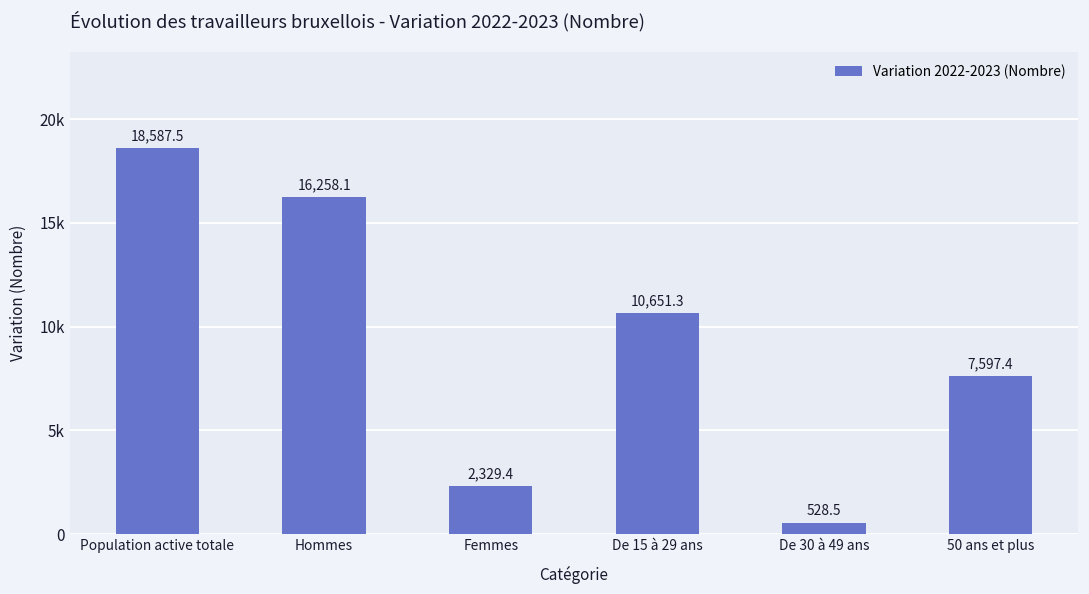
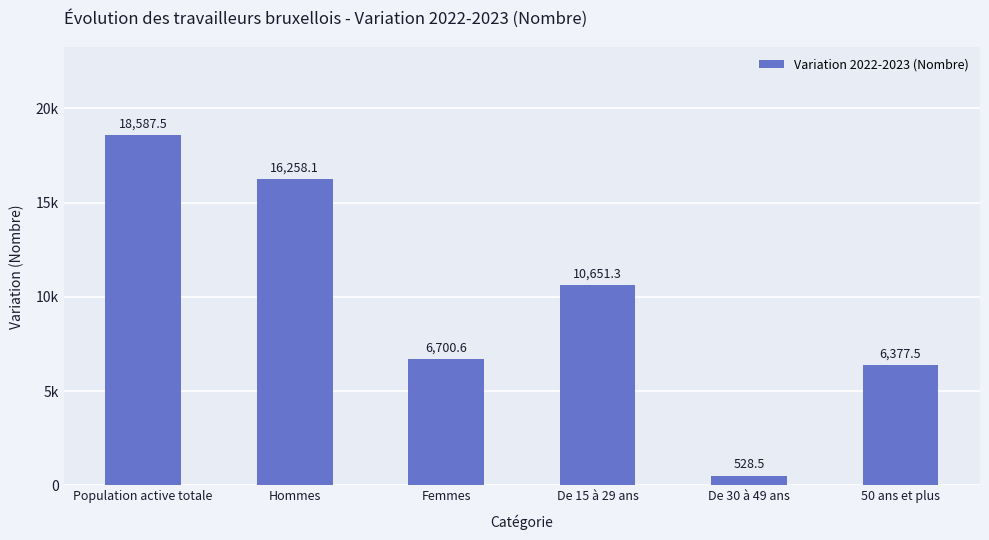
  {
    "Population active totale": "18,587.5",
    "Hommes": "16,258.1",
-   "Femmes": "2,329.4",
+   "Femmes": "6,700.6",
    "De 15 à 29 ans": "10,651.3",
    "De 30 à 49 ans": "528.5",
-   "50 ans et plus": "7,597.4"
+   "50 ans et plus": "6,377.5"
  }
